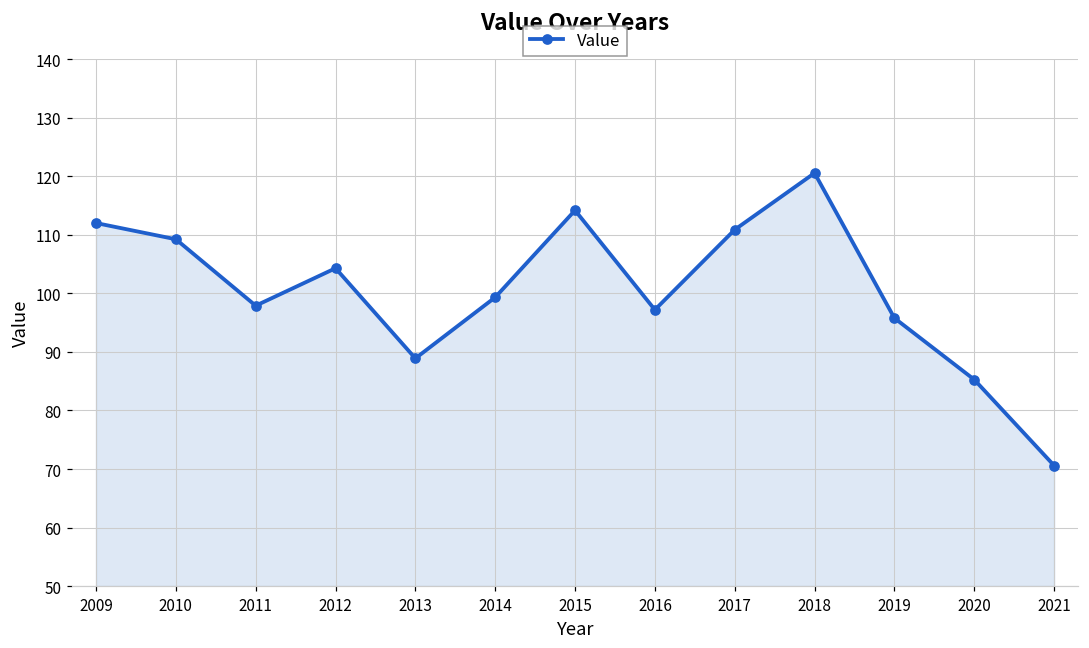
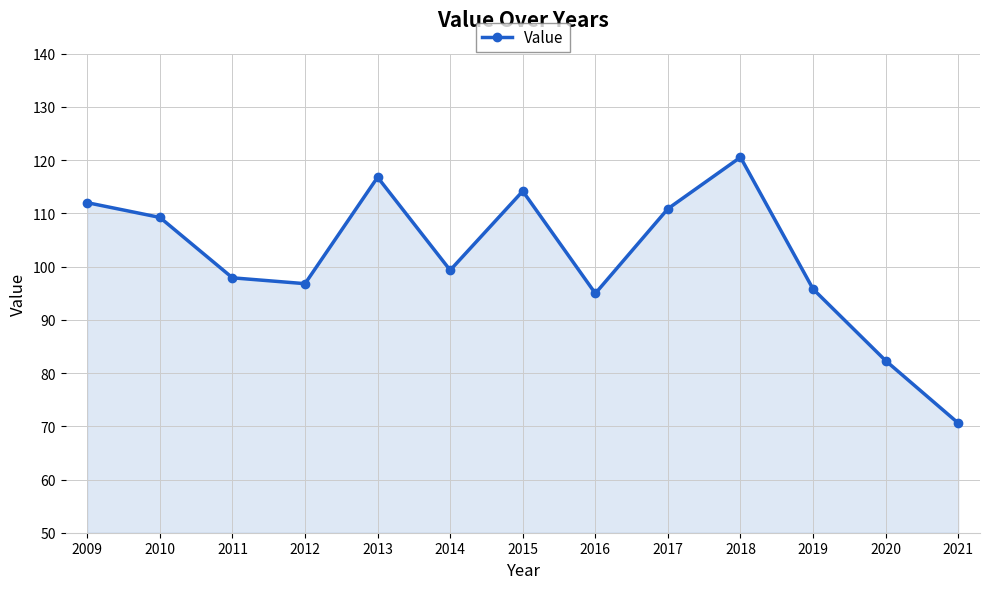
  {
    "2009": 112,
    "2010": 109,
    "2011": 98,
-   "2012": 104,
-   "2013": 89,
+   "2012": 97,
+   "2013": 117,
    "2014": 99,
    "2015": 114,
-   "2016": 97,
+   "2016": 95,
    "2017": 111,
    "2018": 121,
    "2019": 96,
-   "2020": 85,
+   "2020": 82,
    "2021": 71
  }
